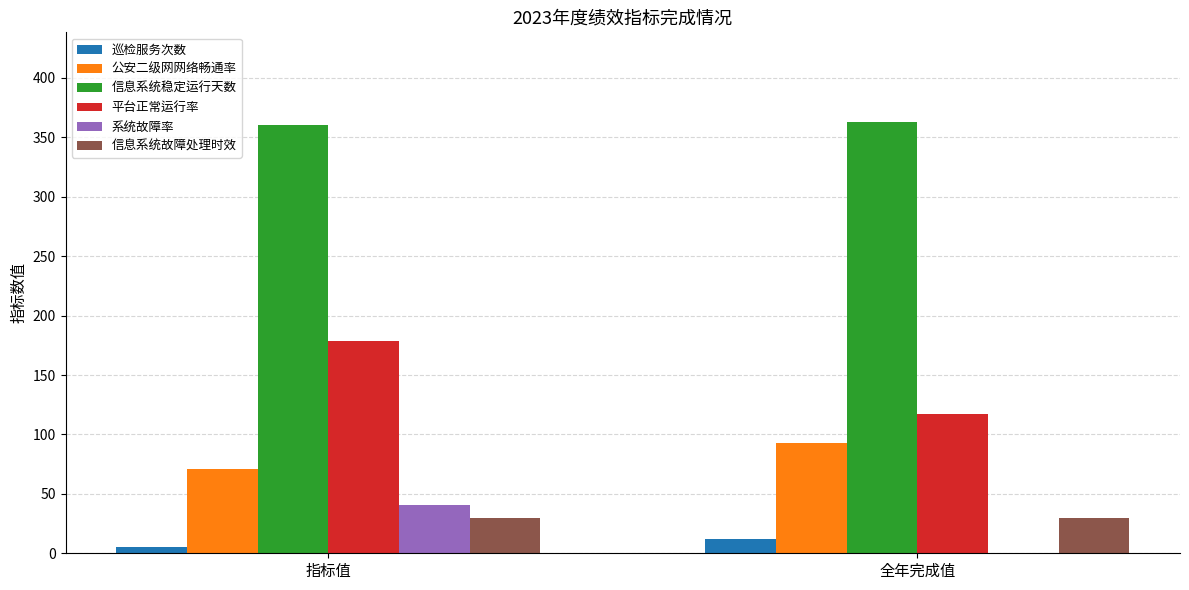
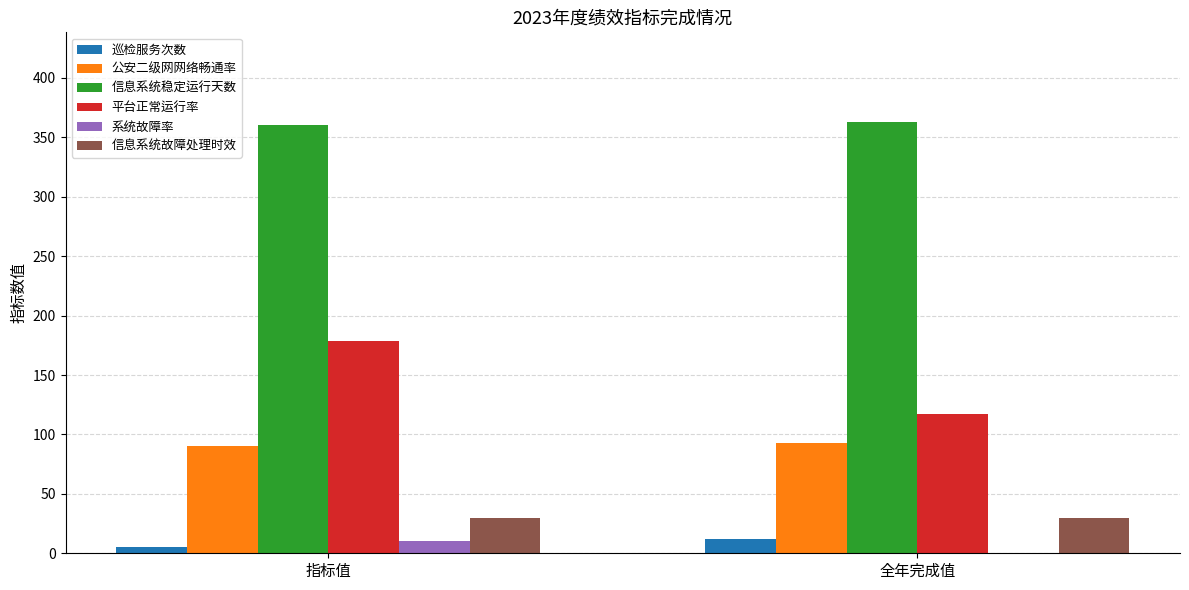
  {
    "巡检服务次数": {
      "指标值": 5,
      "全年完成值": 12
    },
    "公安二级网网络畅通率": {
-     "指标值": 71,
+     "指标值": 90,
      "全年完成值": 93
    },
    "信息系统稳定运行天数": {
      "指标值": 360,
      "全年完成值": 363
    },
    "平台正常运行率": {
      "指标值": 179,
      "全年完成值": 117
    },
    "系统故障率": {
-     "指标值": 41
+     "指标值": 10
    },
    "信息系统故障处理时效": {
      "指标值": 30,
      "全年完成值": 30
    }
  }
